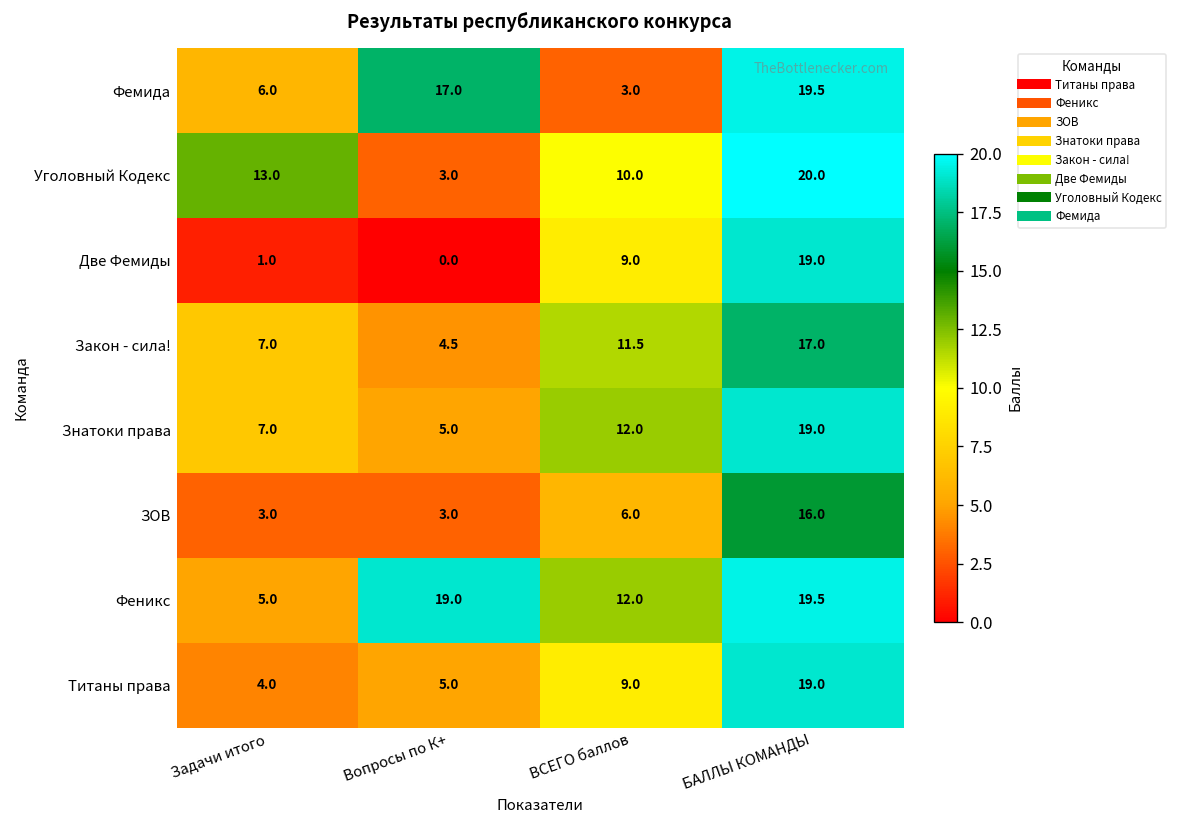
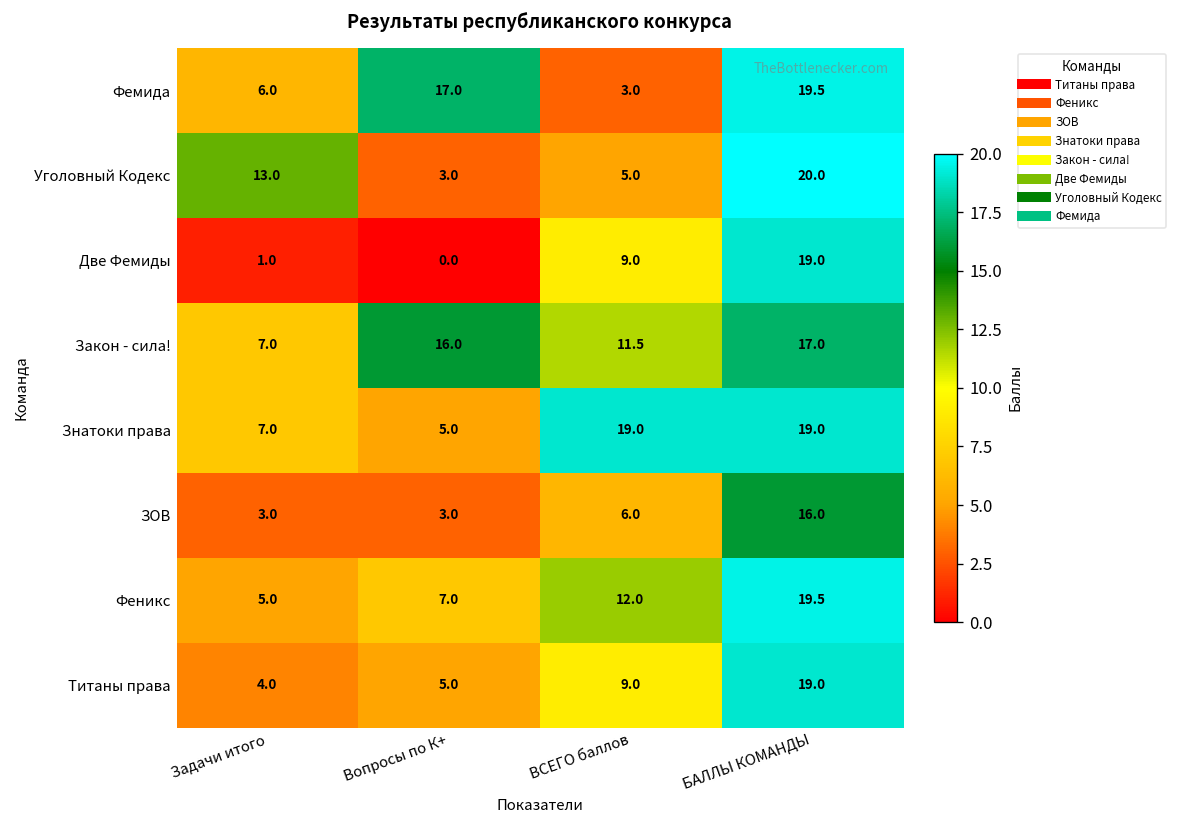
  {
    "Фемида": {
      "Задачи итого": 6.0,
      "Вопросы по К+": 17.0,
      "ВСЕГО баллов": 3.0
    },
    "Уголовный Кодекс": {
      "Задачи итого": 13.0,
      "Вопросы по К+": 3.0,
-     "ВСЕГО баллов": 10.0,
+     "ВСЕГО баллов": 5.0,
      "БАЛЛЫ КОМАНДЫ": 20.0
    },
    "Две Фемиды": {
      "Задачи итого": 1.0,
      "Вопросы по К+": 0.0,
      "ВСЕГО баллов": 9.0,
      "БАЛЛЫ КОМАНДЫ": 19.0
    },
    "Закон - сила!": {
      "Задачи итого": 7.0,
-     "Вопросы по К+": 4.5,
+     "Вопросы по К+": 16.0,
      "ВСЕГО баллов": 11.5,
      "БАЛЛЫ КОМАНДЫ": 17.0
    },
    "Знатоки права": {
      "Задачи итого": 7.0,
      "Вопросы по К+": 5.0,
-     "ВСЕГО баллов": 12.0,
+     "ВСЕГО баллов": 19.0,
      "БАЛЛЫ КОМАНДЫ": 19.0
    },
    "ЗОВ": {
      "Задачи итого": 3.0,
      "Вопросы по К+": 3.0,
      "ВСЕГО баллов": 6.0,
      "БАЛЛЫ КОМАНДЫ": 16.0
    },
    "Феникс": {
      "Задачи итого": 5.0,
-     "Вопросы по К+": 19.0,
+     "Вопросы по К+": 7.0,
      "ВСЕГО баллов": 12.0,
      "БАЛЛЫ КОМАНДЫ": 19.5
    },
    "Титаны права": {
      "Задачи итого": 4.0,
      "Вопросы по К+": 5.0,
      "ВСЕГО баллов": 9.0,
      "БАЛЛЫ КОМАНДЫ": 19.0
    }
  }
